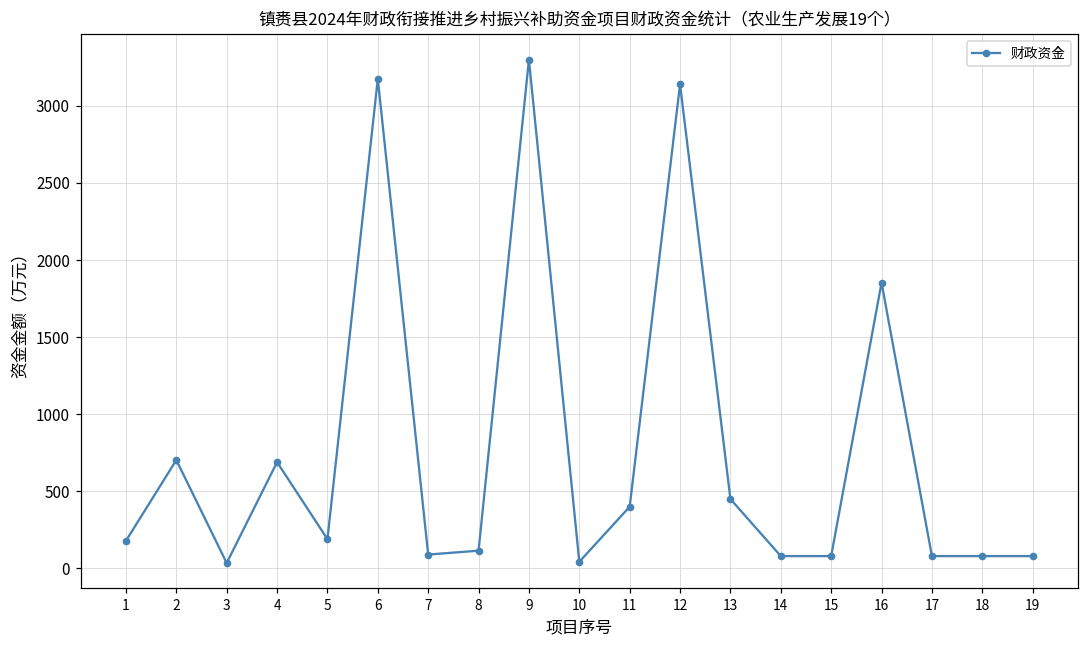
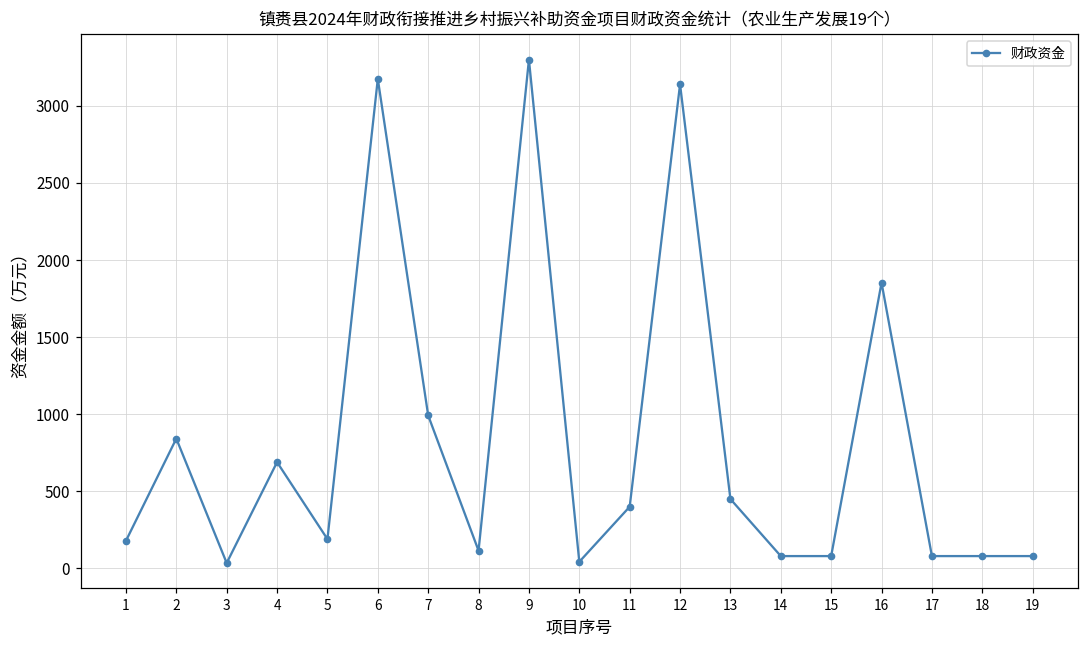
  {
    "1": 180,
-   "2": 700,
+   "2": 840,
    "3": 40,
    "4": 690,
    "5": 190,
    "6": 3180,
-   "7": 90,
+   "7": 990,
    "8": 120,
    "9": 3300,
    "10": 40,
    "11": 400,
    "12": 3140,
    "13": 450,
    "14": 80,
    "15": 80,
    "16": 1850,
    "17": 80,
    "18": 80,
    "19": 80
  }
